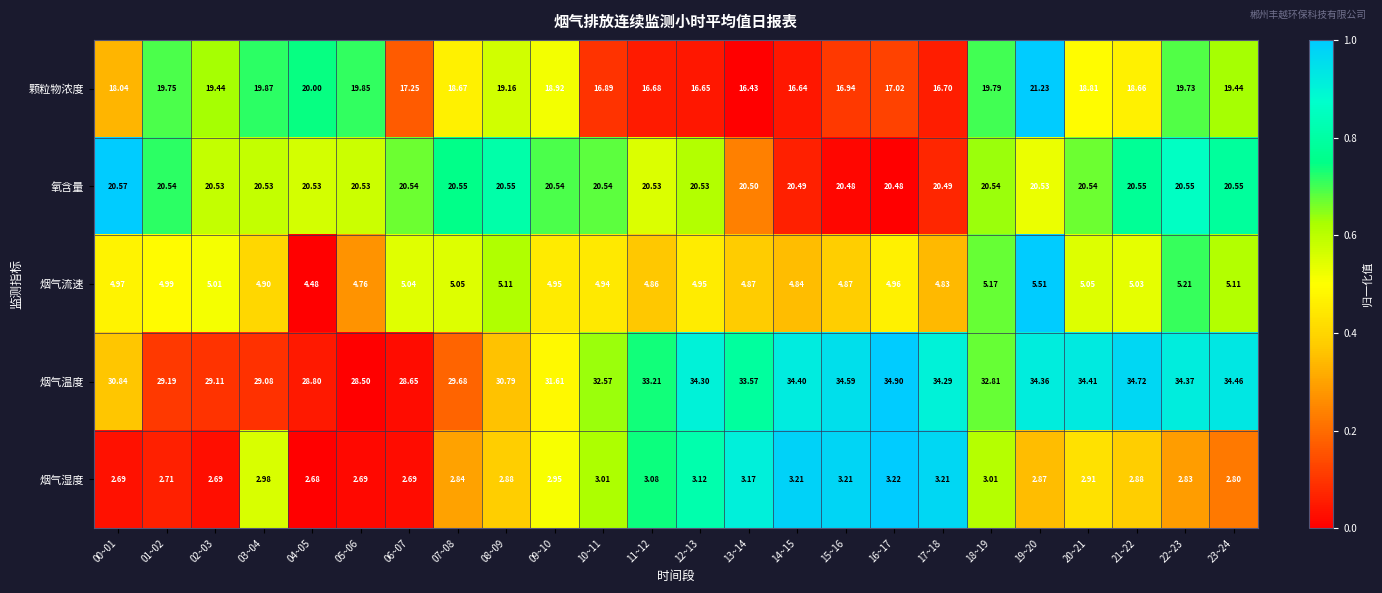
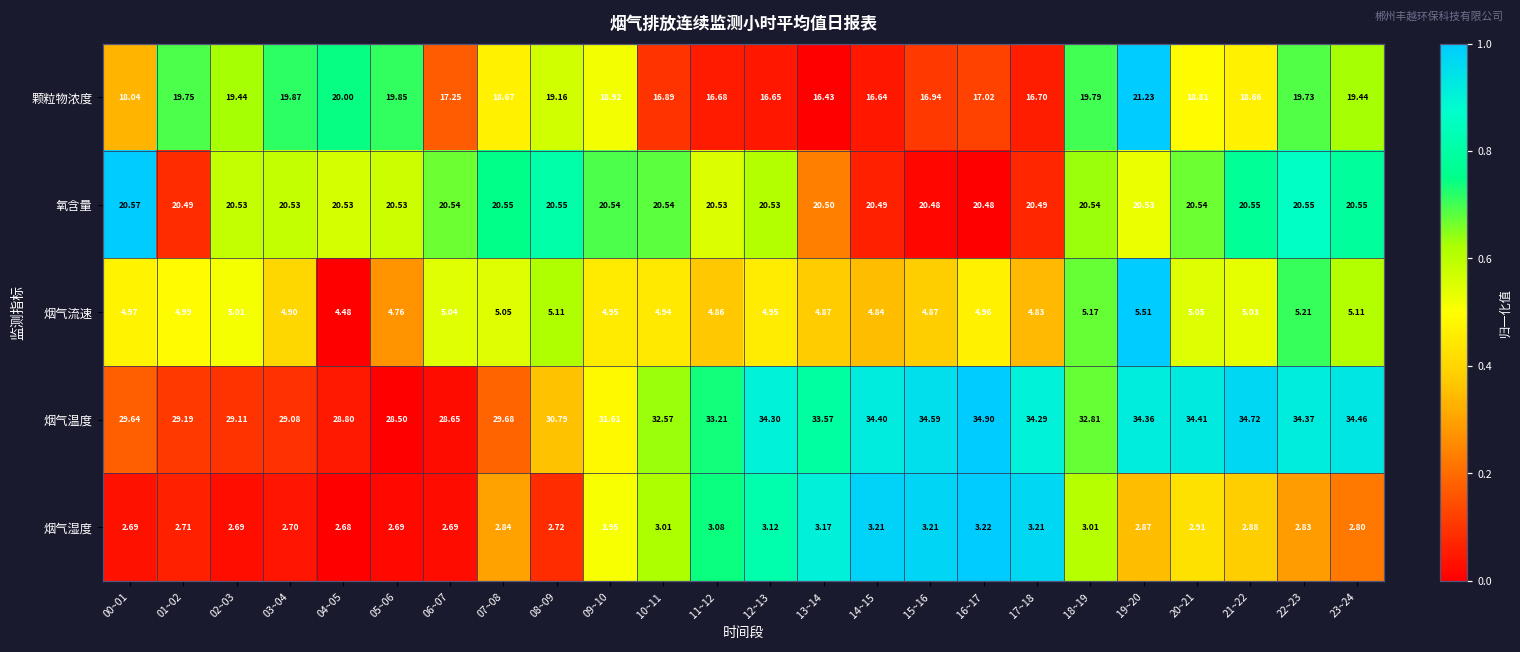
  {
    "颗粒物浓度": {
      "00~01": 18.04,
      "01~02": 19.75,
      "02~03": 19.44,
      "03~04": 19.87,
      "04~05": 20.00,
      "05~06": 19.85,
      "06~07": 17.25,
      "07~08": 18.67,
      "08~09": 19.16,
      "09~10": 18.92,
      "10~11": 16.89,
      "11~12": 16.68,
      "12~13": 16.65,
      "13~14": 16.43,
      "14~15": 16.64,
      "15~16": 16.94,
      "16~17": 17.02,
      "17~18": 16.70,
      "18~19": 19.79,
      "19~20": 21.23,
      "20~21": 18.81,
      "21~22": 18.66,
      "22~23": 19.73,
      "23~24": 19.44
    },
    "氧含量": {
      "00~01": 20.57,
-     "01~02": 20.54,
+     "01~02": 20.49,
      "02~03": 20.53,
      "03~04": 20.53,
      "04~05": 20.53,
      "05~06": 20.53,
      "06~07": 20.54,
      "07~08": 20.55,
      "08~09": 20.55,
      "09~10": 20.54,
      "10~11": 20.54,
      "11~12": 20.53,
      "12~13": 20.53,
      "13~14": 20.50,
      "14~15": 20.49,
      "15~16": 20.48,
      "16~17": 20.48,
      "17~18": 20.49,
      "18~19": 20.54,
      "19~20": 20.53,
      "20~21": 20.54,
      "21~22": 20.55,
      "22~23": 20.55,
      "23~24": 20.55
    },
    "烟气流速": {
      "00~01": 4.97,
      "01~02": 4.99,
      "02~03": 5.01,
      "03~04": 4.90,
      "04~05": 4.48,
      "05~06": 4.76,
      "06~07": 5.04,
      "07~08": 5.05,
      "08~09": 5.11,
      "09~10": 4.95,
      "10~11": 4.94,
      "11~12": 4.86,
      "12~13": 4.95,
      "13~14": 4.87,
      "14~15": 4.84,
      "15~16": 4.87,
      "16~17": 4.96,
      "17~18": 4.83,
      "18~19": 5.17,
      "19~20": 5.51,
      "20~21": 5.05,
      "21~22": 5.03,
      "22~23": 5.21,
      "23~24": 5.11
    },
    "烟气温度": {
-     "00~01": 30.84,
+     "00~01": 29.64,
      "01~02": 29.19,
      "02~03": 29.11,
      "03~04": 29.08,
      "04~05": 28.80,
      "05~06": 28.50,
      "06~07": 28.65,
      "07~08": 29.68,
      "08~09": 30.79,
      "09~10": 31.61,
      "10~11": 32.57,
      "11~12": 33.21,
      "12~13": 34.30,
      "13~14": 33.57,
      "14~15": 34.40,
      "15~16": 34.59,
      "16~17": 34.90,
      "17~18": 34.29,
      "18~19": 32.81,
      "19~20": 34.36,
      "20~21": 34.41,
      "21~22": 34.72,
      "22~23": 34.37,
      "23~24": 34.46
    },
    "烟气湿度": {
      "00~01": 2.69,
      "01~02": 2.71,
      "02~03": 2.69,
-     "03~04": 2.98,
+     "03~04": 2.70,
      "04~05": 2.68,
      "05~06": 2.69,
      "06~07": 2.69,
      "07~08": 2.84,
-     "08~09": 2.88,
+     "08~09": 2.72,
      "09~10": 2.95,
      "10~11": 3.01,
      "11~12": 3.08,
      "12~13": 3.12,
      "13~14": 3.17,
      "14~15": 3.21,
      "15~16": 3.21,
      "16~17": 3.22,
      "17~18": 3.21,
      "18~19": 3.01,
      "19~20": 2.87,
      "20~21": 2.91,
      "21~22": 2.88,
      "22~23": 2.83,
      "23~24": 2.80
    }
  }
